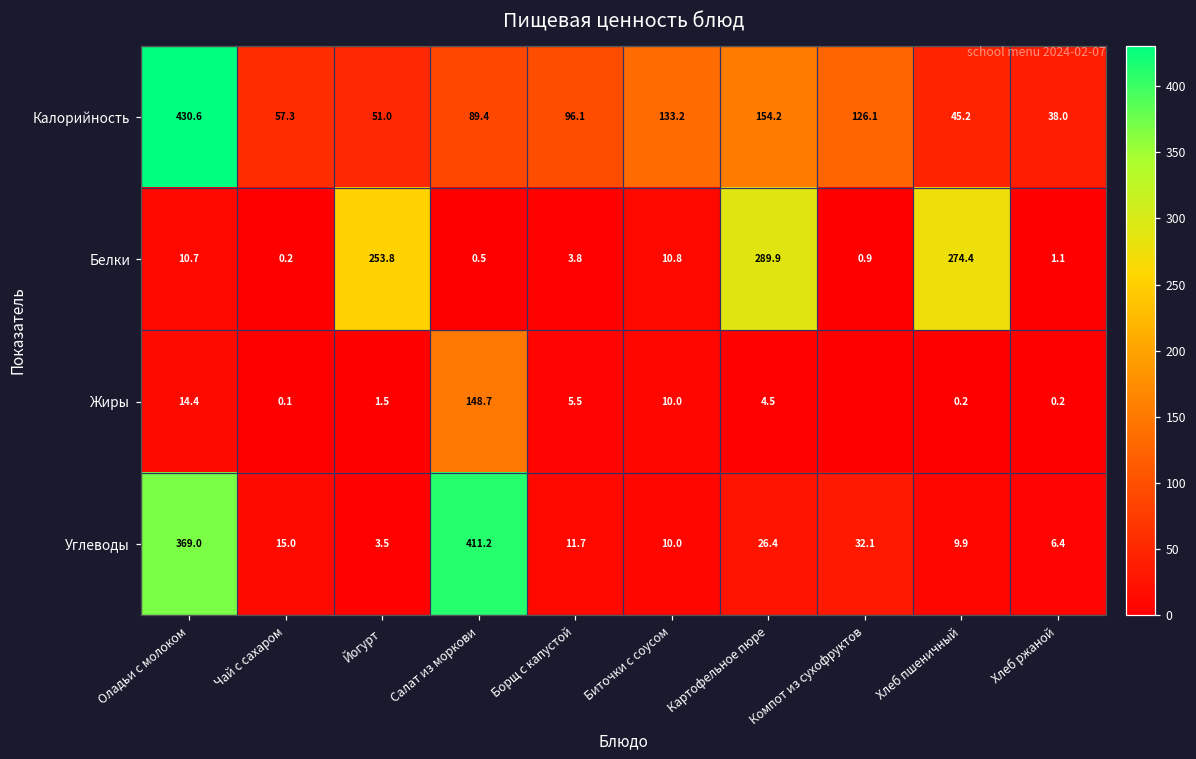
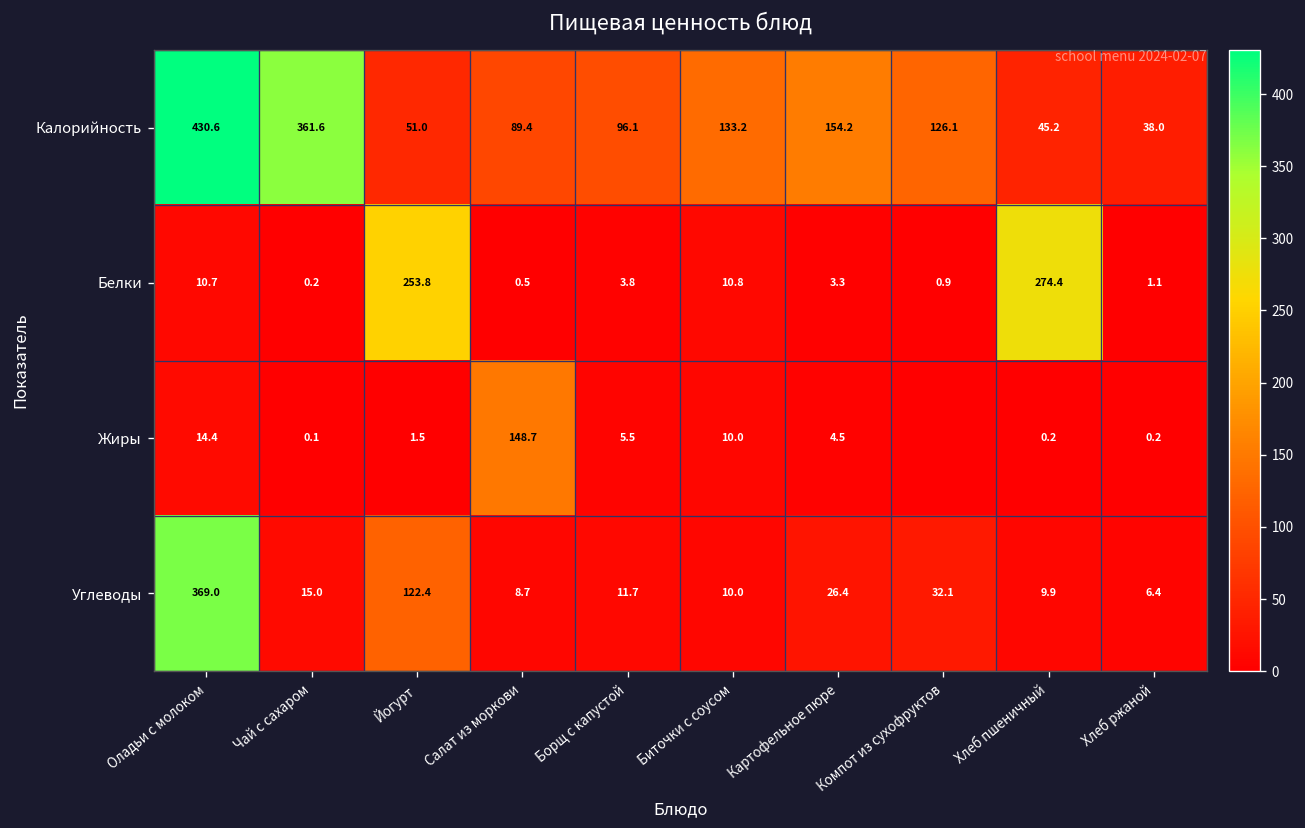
  {
    "Калорийность": {
      "Оладьи с молоком": 430.6,
-     "Чай с сахаром": 57.3,
+     "Чай с сахаром": 361.6,
      "Йогурт": 51.0,
      "Салат из моркови": 89.4,
      "Борщ с капустой": 96.1,
      "Биточки с соусом": 133.2,
      "Картофельное пюре": 154.2,
      "Компот из сухофруктов": 126.1,
      "Хлеб пшеничный": 45.2
    },
    "Белки": {
      "Оладьи с молоком": 10.7,
      "Чай с сахаром": 0.2,
      "Йогурт": 253.8,
      "Салат из моркови": 0.5,
      "Борщ с капустой": 3.8,
      "Биточки с соусом": 10.8,
-     "Картофельное пюре": 289.9,
+     "Картофельное пюре": 3.3,
      "Компот из сухофруктов": 0.9,
      "Хлеб пшеничный": 274.4,
      "Хлеб ржаной": 1.1
    },
    "Жиры": {
      "Оладьи с молоком": 14.4,
      "Чай с сахаром": 0.1,
      "Йогурт": 1.5,
      "Салат из моркови": 148.7,
      "Борщ с капустой": 5.5,
      "Биточки с соусом": 10.0,
      "Картофельное пюре": 4.5,
      "Хлеб пшеничный": 0.2,
      "Хлеб ржаной": 0.2
    },
    "Углеводы": {
      "Оладьи с молоком": 369.0,
      "Чай с сахаром": 15.0,
-     "Йогурт": 3.5,
-     "Салат из моркови": 411.2,
+     "Йогурт": 122.4,
+     "Салат из моркови": 8.7,
      "Борщ с капустой": 11.7,
      "Биточки с соусом": 10.0,
      "Картофельное пюре": 26.4,
      "Компот из сухофруктов": 32.1,
      "Хлеб пшеничный": 9.9,
      "Хлеб ржаной": 6.4
    }
  }
